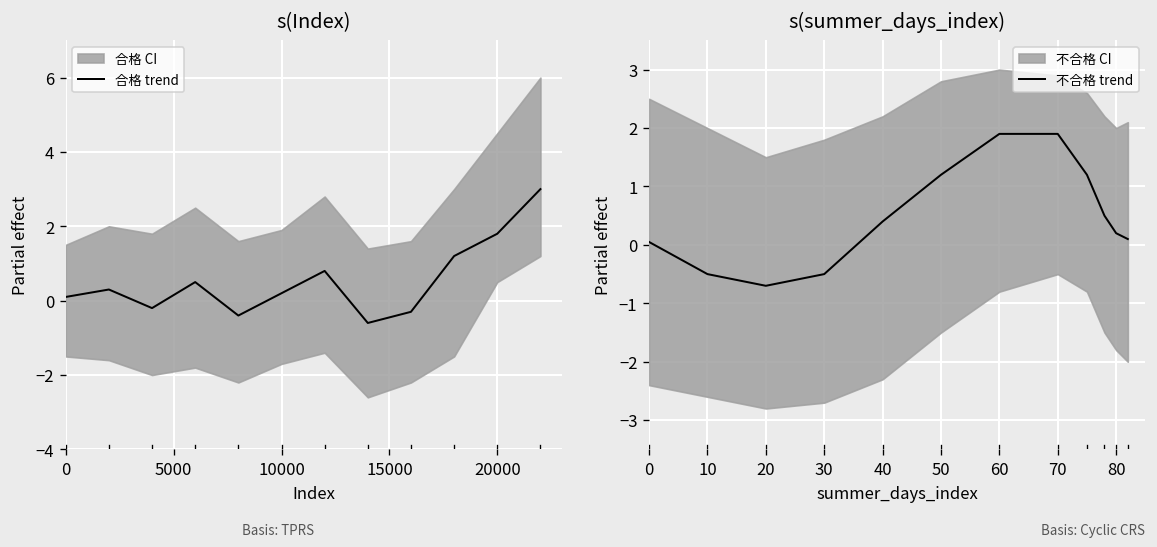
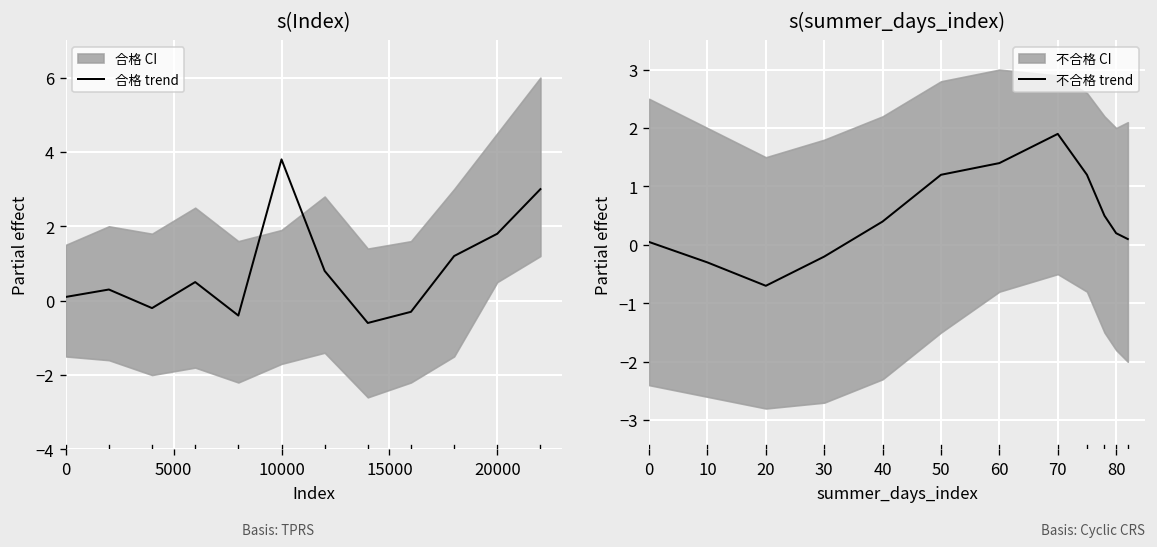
  {
    "s(Index)": {
      "合格 trend": {
        "0": 0.1,
-       "10000": 0.2,
+       "10000": 3.8,
        "20000": 1.8
      }
    },
    "s(summer_days_index)": {
      "不合格 trend": {
        "0": 0.1,
-       "10": -0.5,
+       "10": -0.3,
        "20": -0.7,
-       "30": -0.5,
+       "30": -0.2,
        "40": 0.4,
        "50": 1.2,
-       "60": 1.9,
+       "60": 1.4,
        "70": 1.9,
        "80": 0.2
      }
    }
  }
